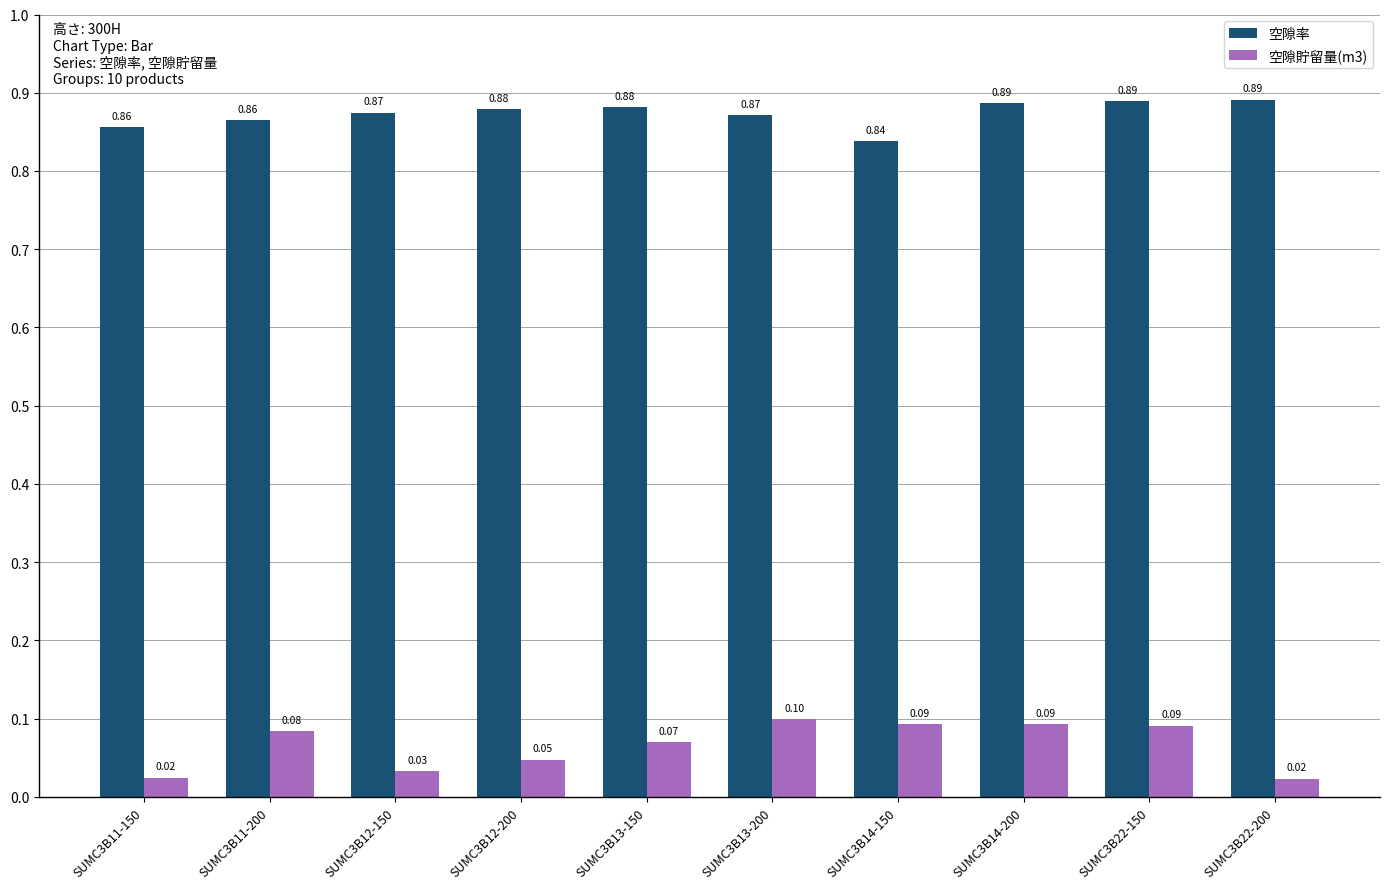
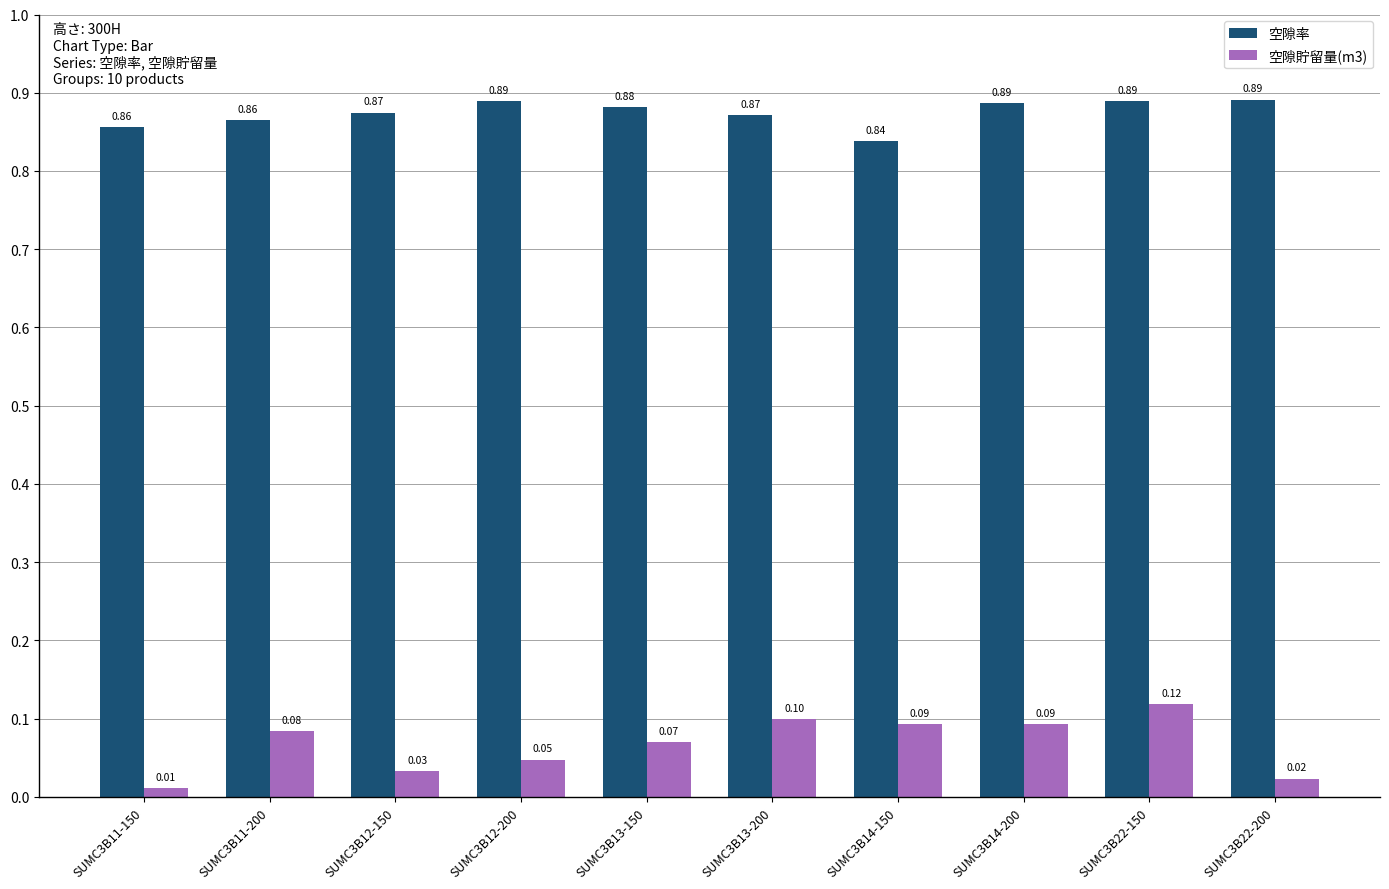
  {
    "空隙率": {
      "SUMC3B11-150": 0.86,
      "SUMC3B11-200": 0.86,
      "SUMC3B12-150": 0.87,
-     "SUMC3B12-200": 0.88,
+     "SUMC3B12-200": 0.89,
      "SUMC3B13-150": 0.88,
      "SUMC3B13-200": 0.87,
      "SUMC3B14-150": 0.84,
      "SUMC3B14-200": 0.89,
      "SUMC3B22-150": 0.89,
      "SUMC3B22-200": 0.89
    },
    "空隙貯留量(m3)": {
-     "SUMC3B11-150": 0.02,
+     "SUMC3B11-150": 0.01,
      "SUMC3B11-200": 0.08,
      "SUMC3B12-150": 0.03,
      "SUMC3B12-200": 0.05,
      "SUMC3B13-150": 0.07,
      "SUMC3B13-200": 0.10,
      "SUMC3B14-150": 0.09,
      "SUMC3B14-200": 0.09,
-     "SUMC3B22-150": 0.09,
+     "SUMC3B22-150": 0.12,
      "SUMC3B22-200": 0.02
    }
  }
